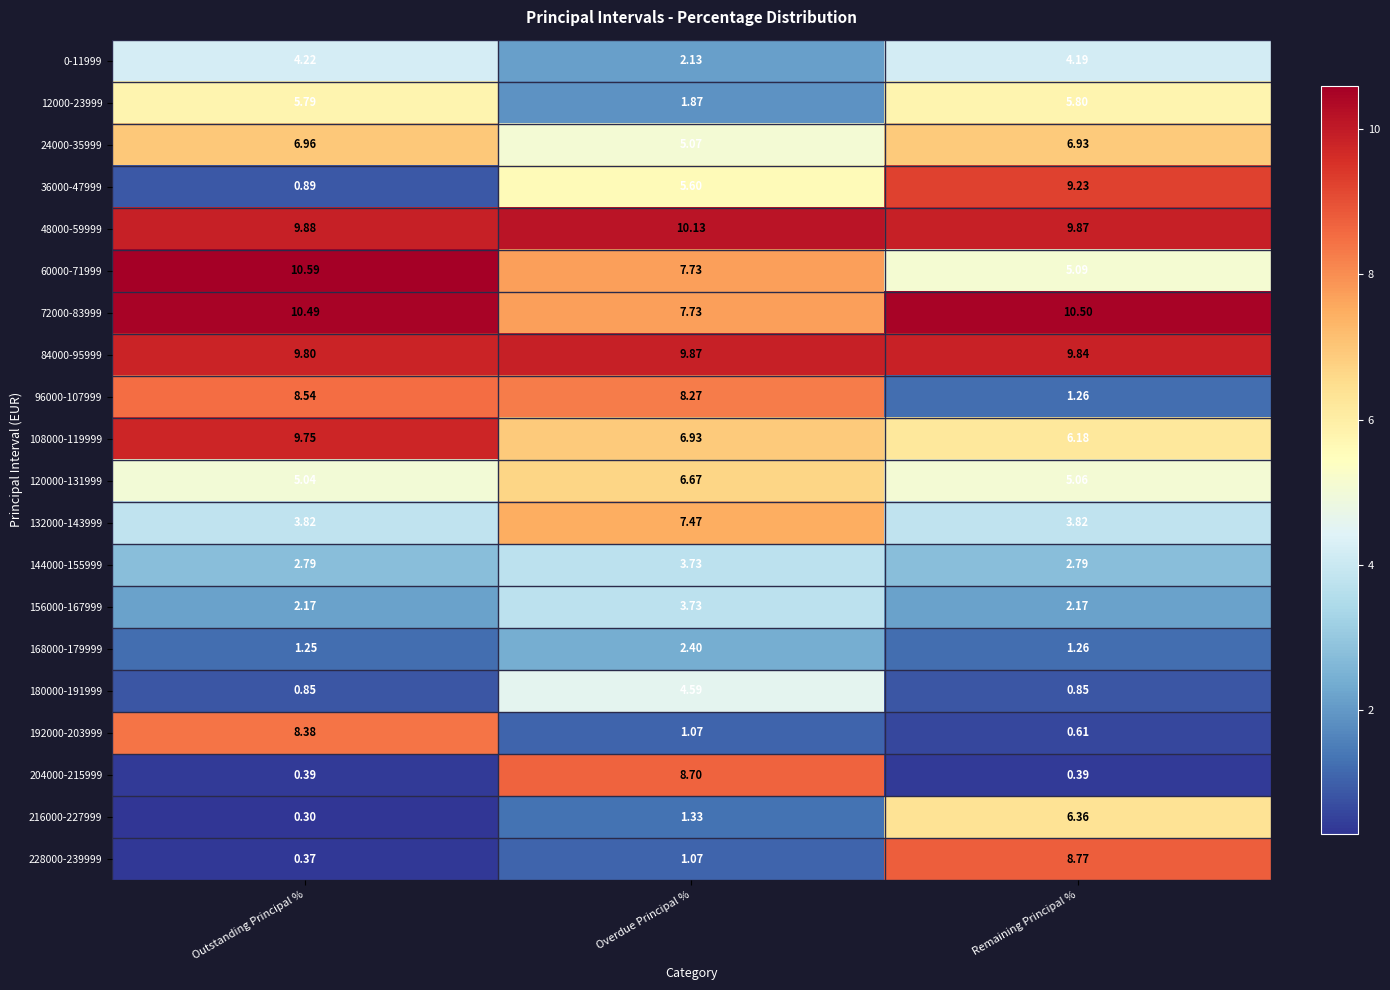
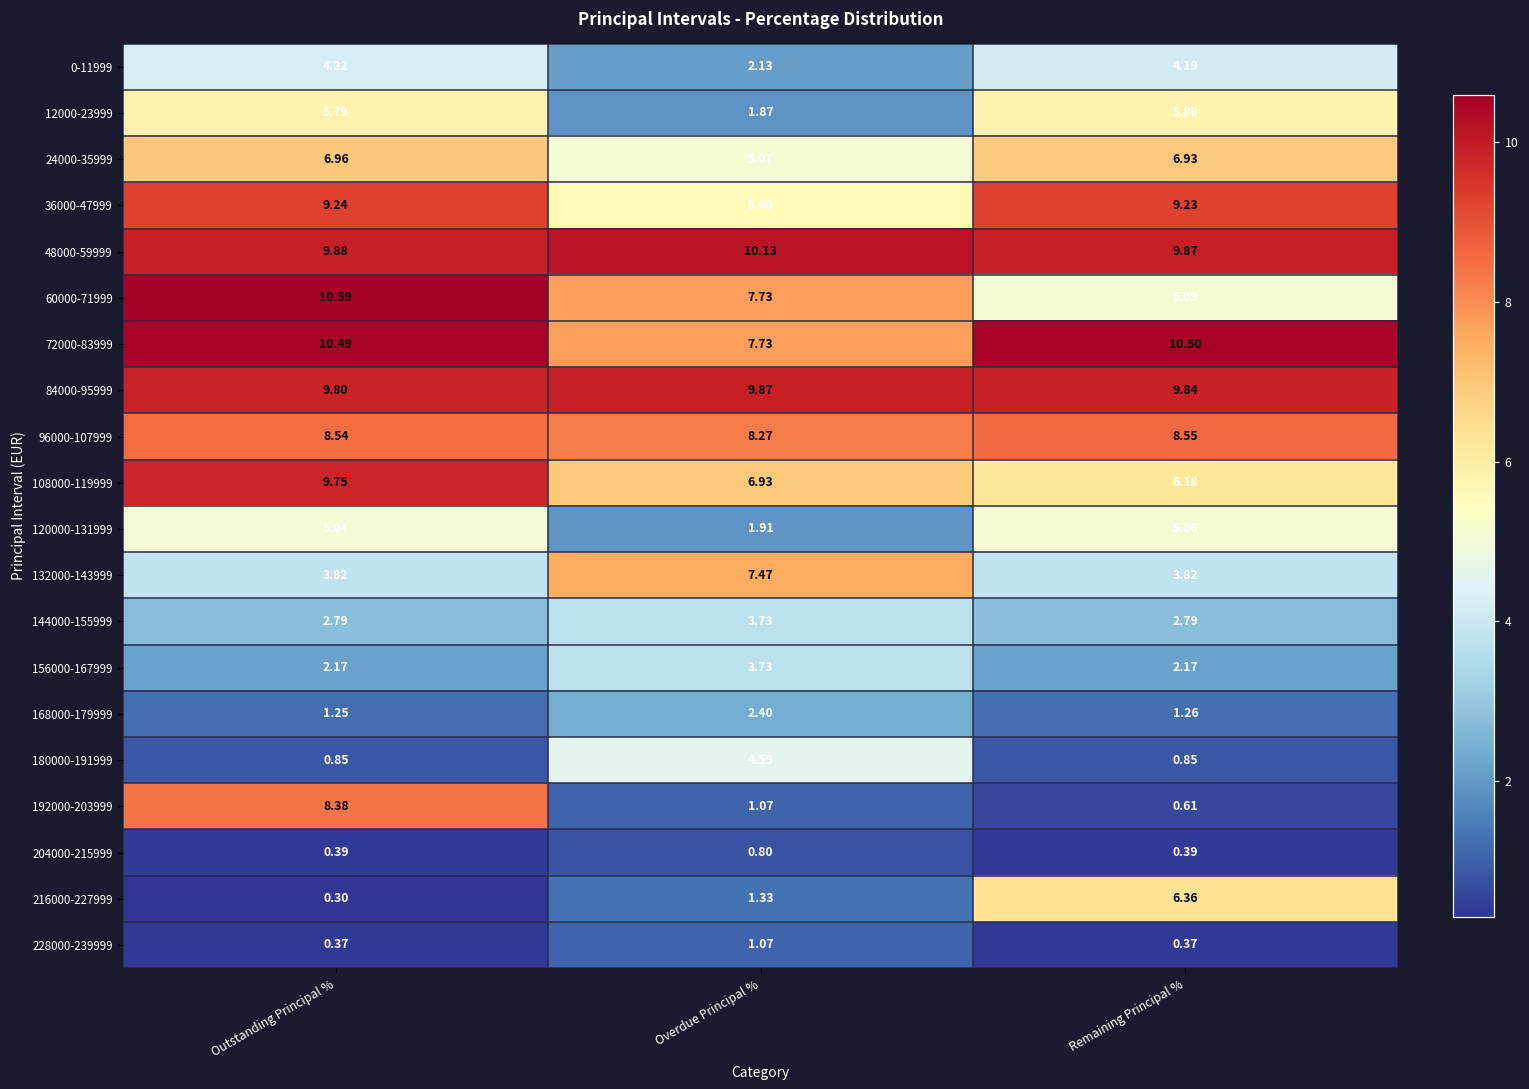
  {
    "0-11999": {
      "Overdue Principal %": 2.13
    },
    "12000-23999": {
      "Outstanding Principal %": 5.79,
      "Overdue Principal %": 1.87,
      "Remaining Principal %": 5.80
    },
    "24000-35999": {
      "Outstanding Principal %": 6.96,
      "Remaining Principal %": 6.93
    },
    "36000-47999": {
-     "Outstanding Principal %": 0.89,
+     "Outstanding Principal %": 9.24,
      "Overdue Principal %": 5.60,
      "Remaining Principal %": 9.23
    },
    "48000-59999": {
      "Outstanding Principal %": 9.88,
      "Overdue Principal %": 10.13,
      "Remaining Principal %": 9.87
    },
    "60000-71999": {
      "Outstanding Principal %": 10.59,
      "Overdue Principal %": 7.73
    },
    "72000-83999": {
      "Outstanding Principal %": 10.49,
      "Overdue Principal %": 7.73,
      "Remaining Principal %": 10.50
    },
    "84000-95999": {
      "Outstanding Principal %": 9.80,
      "Overdue Principal %": 9.87,
      "Remaining Principal %": 9.84
    },
    "96000-107999": {
      "Outstanding Principal %": 8.54,
      "Overdue Principal %": 8.27,
-     "Remaining Principal %": 1.26
+     "Remaining Principal %": 8.55
    },
    "108000-119999": {
      "Outstanding Principal %": 9.75,
      "Overdue Principal %": 6.93,
      "Remaining Principal %": 6.18
    },
    "120000-131999": {
-     "Overdue Principal %": 6.67
+     "Overdue Principal %": 1.91
    },
    "132000-143999": {
      "Outstanding Principal %": 3.82,
      "Overdue Principal %": 7.47,
      "Remaining Principal %": 3.82
    },
    "144000-155999": {
      "Outstanding Principal %": 2.79,
      "Overdue Principal %": 3.73,
      "Remaining Principal %": 2.79
    },
    "156000-167999": {
      "Outstanding Principal %": 2.17,
      "Overdue Principal %": 3.73,
      "Remaining Principal %": 2.17
    },
    "168000-179999": {
      "Outstanding Principal %": 1.25,
      "Overdue Principal %": 2.40,
      "Remaining Principal %": 1.26
    },
    "180000-191999": {
      "Outstanding Principal %": 0.85,
      "Remaining Principal %": 0.85
    },
    "192000-203999": {
      "Outstanding Principal %": 8.38,
      "Overdue Principal %": 1.07,
      "Remaining Principal %": 0.61
    },
    "204000-215999": {
      "Outstanding Principal %": 0.39,
-     "Overdue Principal %": 8.70,
+     "Overdue Principal %": 0.80,
      "Remaining Principal %": 0.39
    },
    "216000-227999": {
      "Outstanding Principal %": 0.30,
      "Overdue Principal %": 1.33,
      "Remaining Principal %": 6.36
    },
    "228000-239999": {
      "Outstanding Principal %": 0.37,
      "Overdue Principal %": 1.07,
-     "Remaining Principal %": 8.77
+     "Remaining Principal %": 0.37
    }
  }
